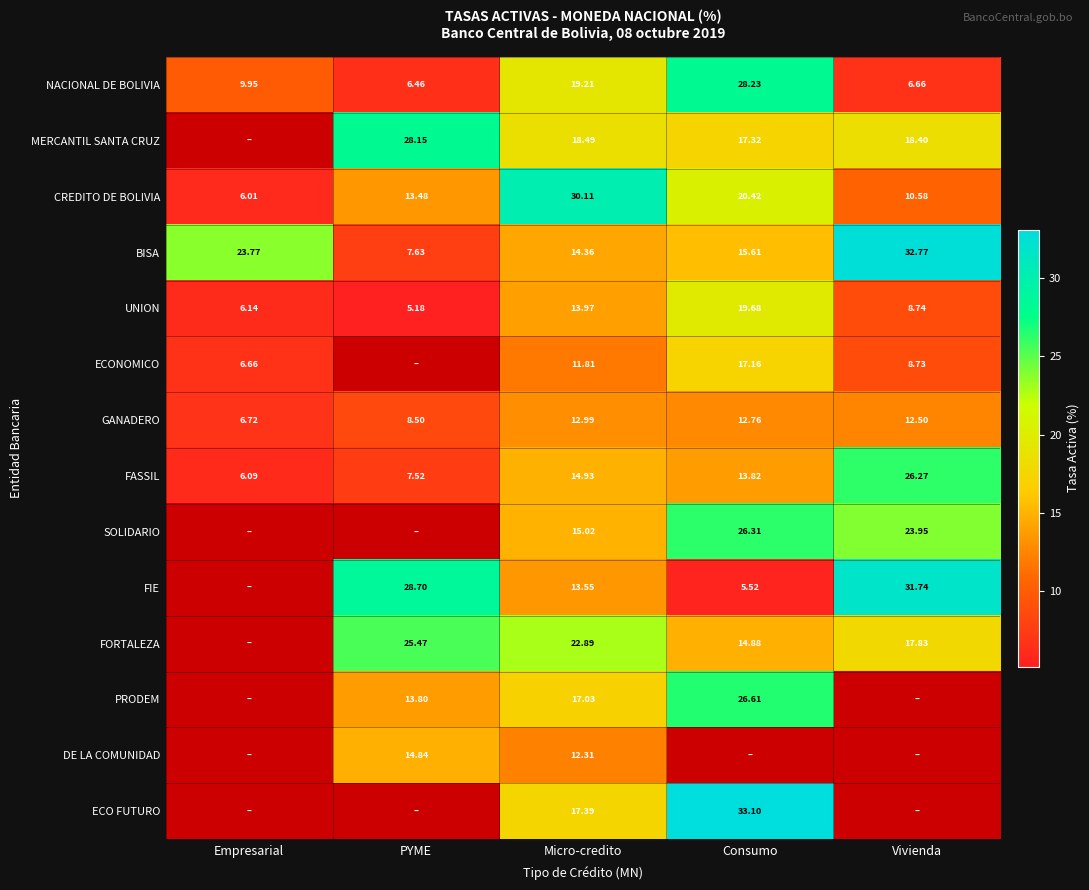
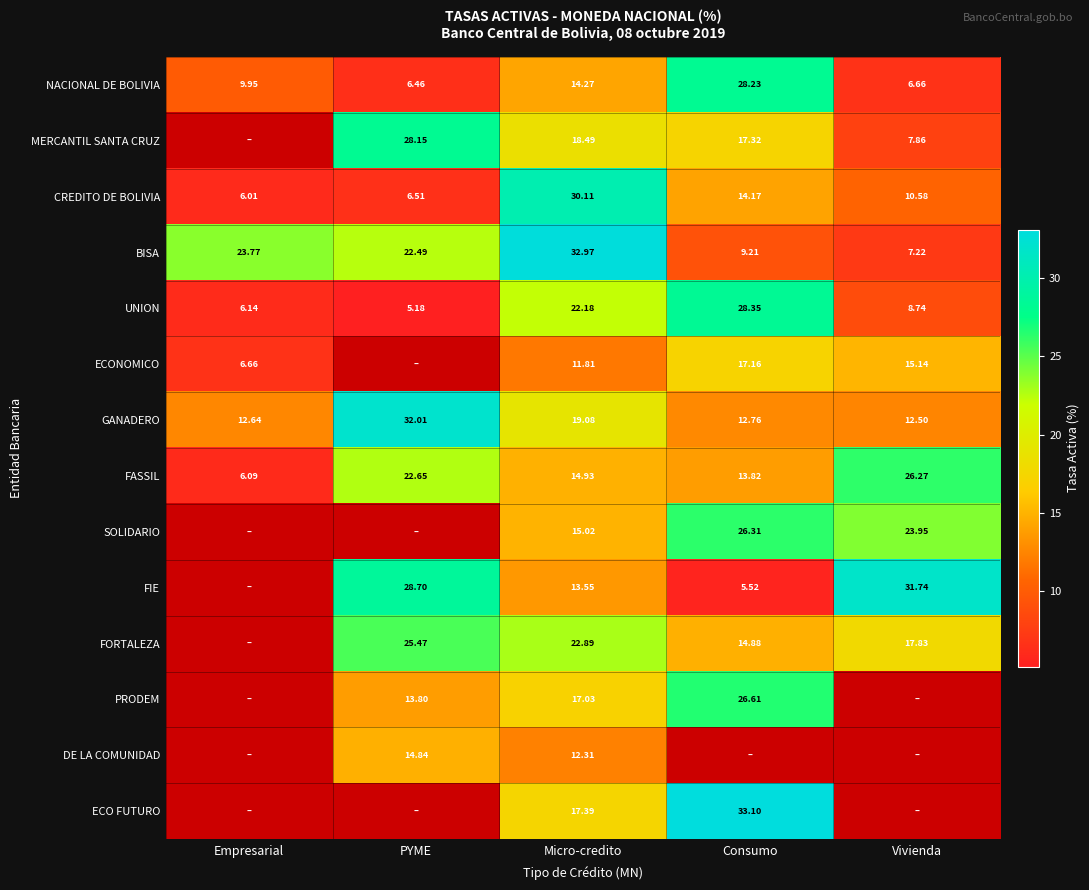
  {
    "NACIONAL DE BOLIVIA": {
      "Empresarial": 9.95,
      "PYME": 6.46,
-     "Micro-credito": 19.21,
+     "Micro-credito": 14.27,
      "Consumo": 28.23,
      "Vivienda": 6.66
    },
    "MERCANTIL SANTA CRUZ": {
      "PYME": 28.15,
      "Micro-credito": 18.49,
      "Consumo": 17.32,
-     "Vivienda": 18.40
+     "Vivienda": 7.86
    },
    "CREDITO DE BOLIVIA": {
      "Empresarial": 6.01,
-     "PYME": 13.48,
+     "PYME": 6.51,
      "Micro-credito": 30.11,
-     "Consumo": 20.42,
+     "Consumo": 14.17,
      "Vivienda": 10.58
    },
    "BISA": {
      "Empresarial": 23.77,
-     "PYME": 7.63,
-     "Micro-credito": 14.36,
-     "Consumo": 15.61,
-     "Vivienda": 32.77
+     "PYME": 22.49,
+     "Micro-credito": 32.97,
+     "Consumo": 9.21,
+     "Vivienda": 7.22
    },
    "UNION": {
      "Empresarial": 6.14,
      "PYME": 5.18,
-     "Micro-credito": 13.97,
-     "Consumo": 19.68,
+     "Micro-credito": 22.18,
+     "Consumo": 28.35,
      "Vivienda": 8.74
    },
    "ECONOMICO": {
      "Empresarial": 6.66,
      "Micro-credito": 11.81,
      "Consumo": 17.16,
-     "Vivienda": 8.73
+     "Vivienda": 15.14
    },
    "GANADERO": {
-     "Empresarial": 6.72,
-     "PYME": 8.50,
-     "Micro-credito": 12.99,
+     "Empresarial": 12.64,
+     "PYME": 32.01,
+     "Micro-credito": 19.08,
      "Consumo": 12.76,
      "Vivienda": 12.50
    },
    "FASSIL": {
      "Empresarial": 6.09,
-     "PYME": 7.52,
+     "PYME": 22.65,
      "Micro-credito": 14.93,
      "Consumo": 13.82,
      "Vivienda": 26.27
    },
    "SOLIDARIO": {
      "Micro-credito": 15.02,
      "Consumo": 26.31,
      "Vivienda": 23.95
    },
    "FIE": {
      "PYME": 28.70,
      "Micro-credito": 13.55,
      "Consumo": 5.52,
      "Vivienda": 31.74
    },
    "FORTALEZA": {
      "PYME": 25.47,
      "Micro-credito": 22.89,
      "Consumo": 14.88,
      "Vivienda": 17.83
    },
    "PRODEM": {
      "PYME": 13.80,
      "Micro-credito": 17.03,
      "Consumo": 26.61
    },
    "DE LA COMUNIDAD": {
      "PYME": 14.84,
      "Micro-credito": 12.31
    },
    "ECO FUTURO": {
      "Micro-credito": 17.39,
      "Consumo": 33.10
    }
  }
